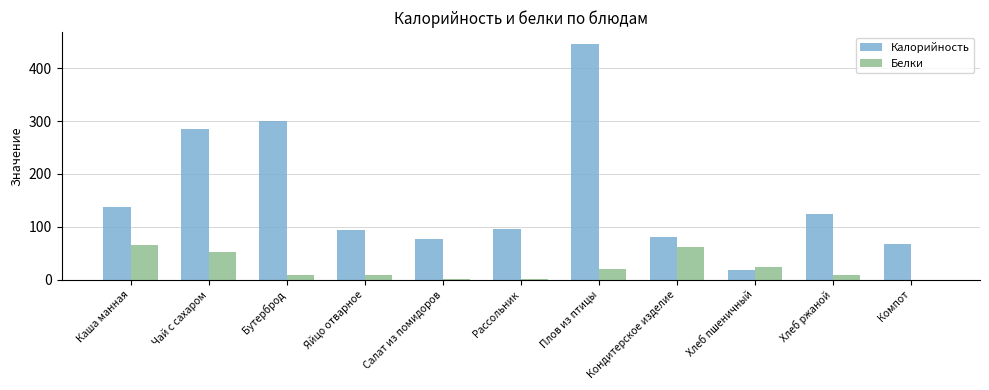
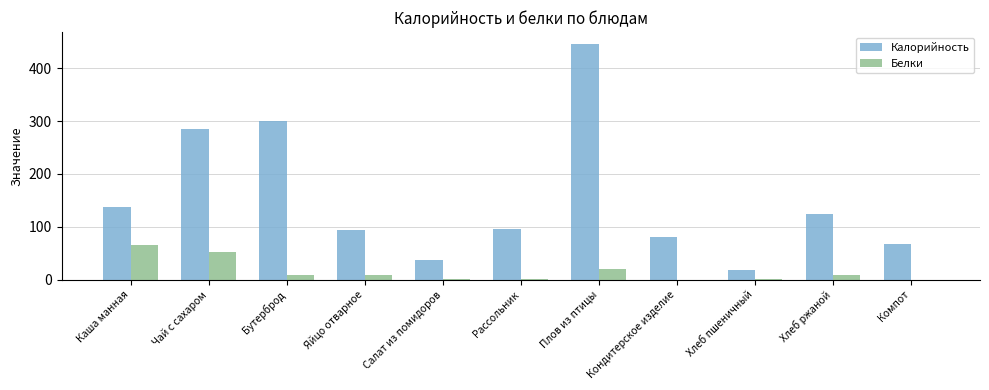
  {
    "Калорийность": {
      "Каша манная": 140,
      "Чай с сахаром": 280,
      "Бутерброд": 300,
      "Яйцо отварное": 90,
-     "Салат из помидоров": 80,
+     "Салат из помидоров": 40,
      "Рассольник": 100,
      "Плов из птицы": 450,
      "Кондитерское изделие": 80,
      "Хлеб пшеничный": 20,
      "Хлеб ржаной": 120,
      "Компот": 70
    },
    "Белки": {
      "Каша манная": 70,
      "Чай с сахаром": 50,
      "Бутерброд": 10,
      "Яйцо отварное": 10,
      "Плов из птицы": 20,
-     "Кондитерское изделие": 60,
-     "Хлеб пшеничный": 20,
+     "Кондитерское изделие": 0,
+     "Хлеб пшеничный": 0,
      "Хлеб ржаной": 10,
      "Компот": 0
    }
  }
